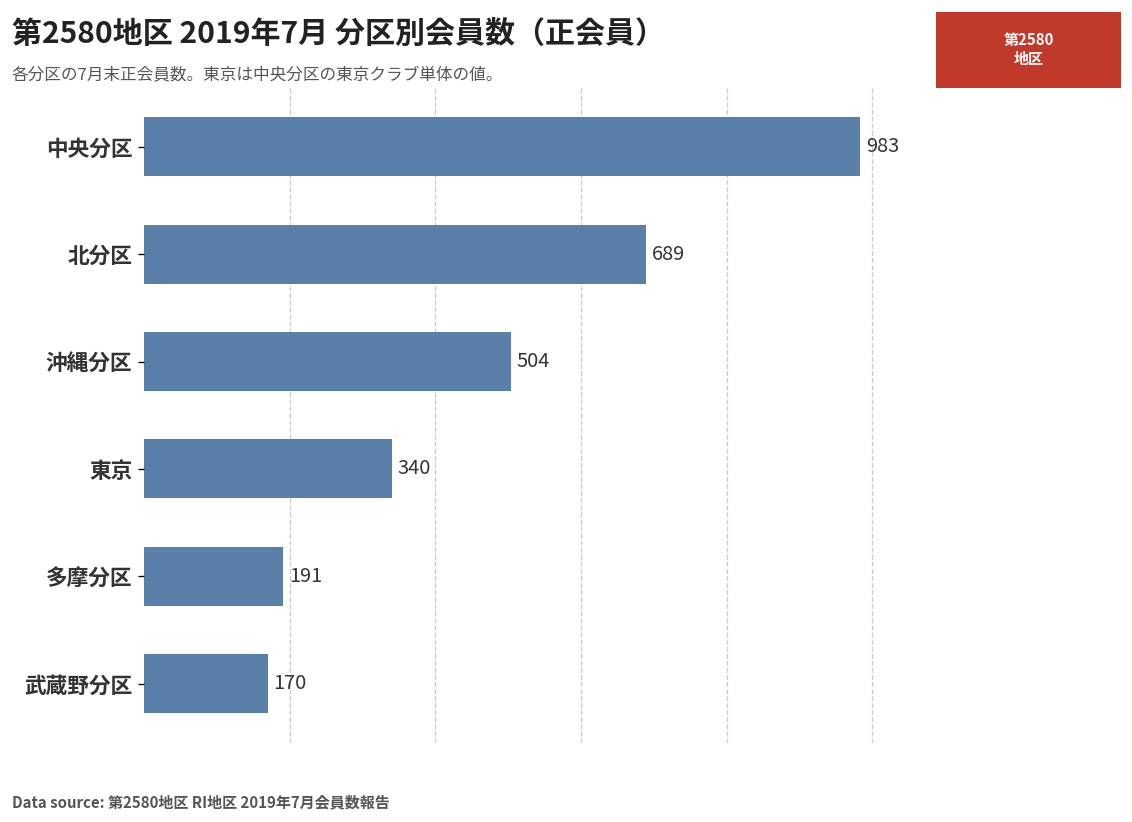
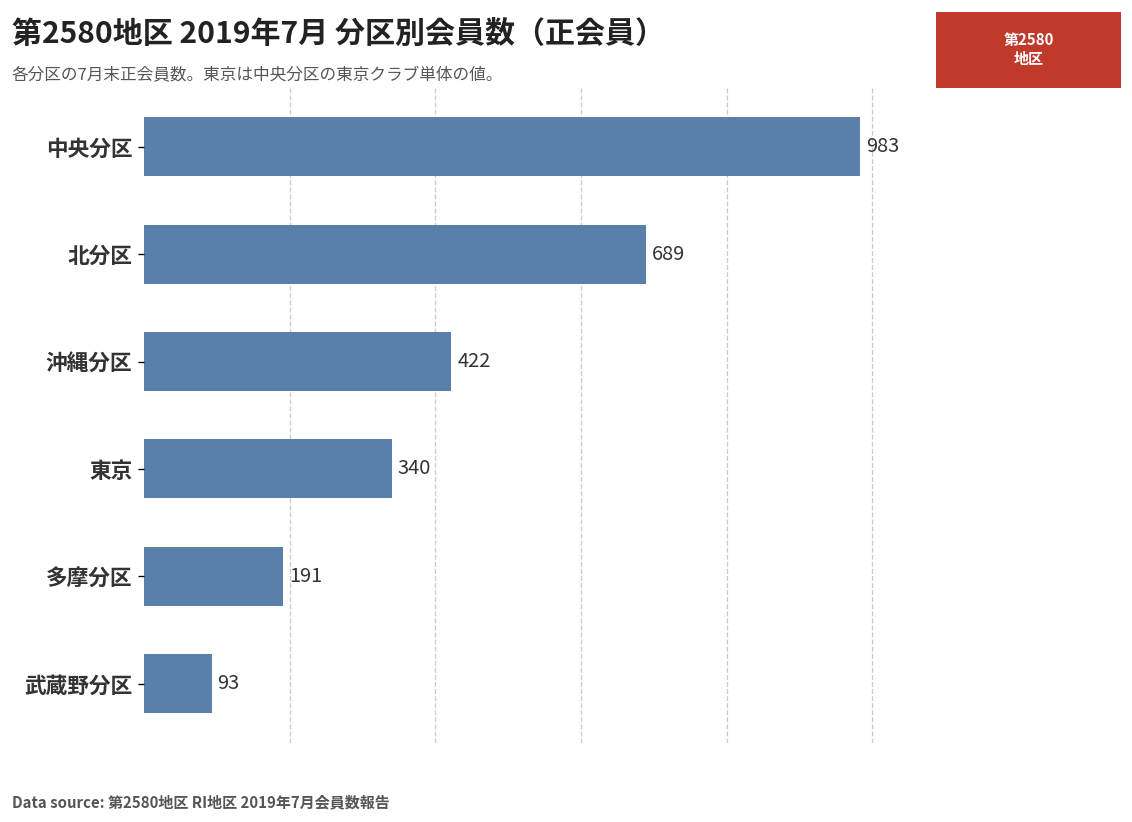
  {
    "中央分区": 983,
    "北分区": 689,
-   "沖縄分区": 504,
+   "沖縄分区": 422,
    "東京": 340,
    "多摩分区": 191,
-   "武蔵野分区": 170
+   "武蔵野分区": 93
  }
